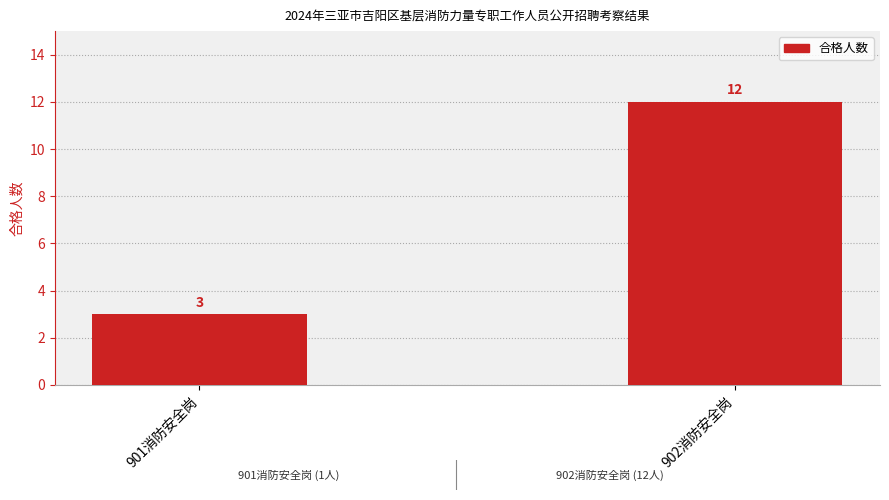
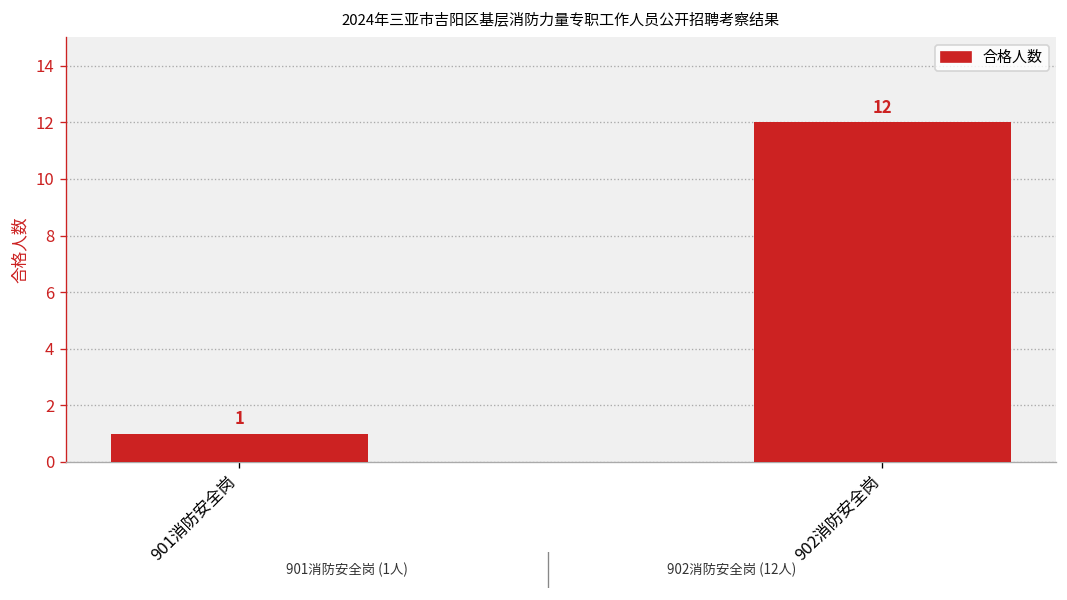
  {
-   "901消防安全岗": 3,
+   "901消防安全岗": 1,
    "902消防安全岗": 12
  }
